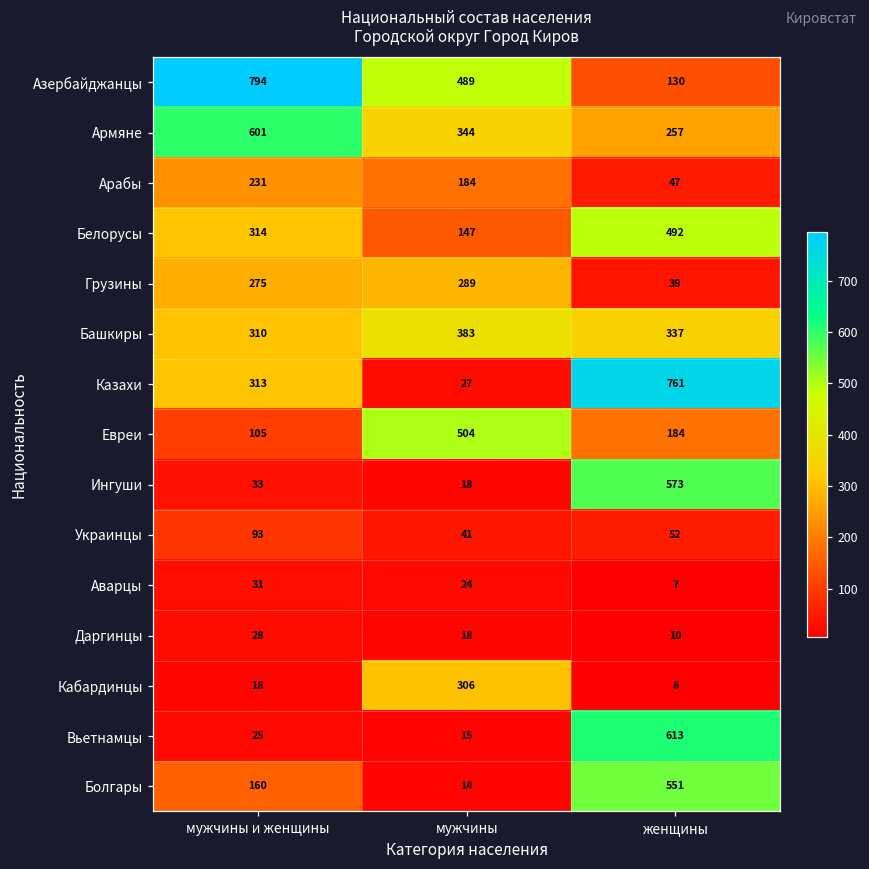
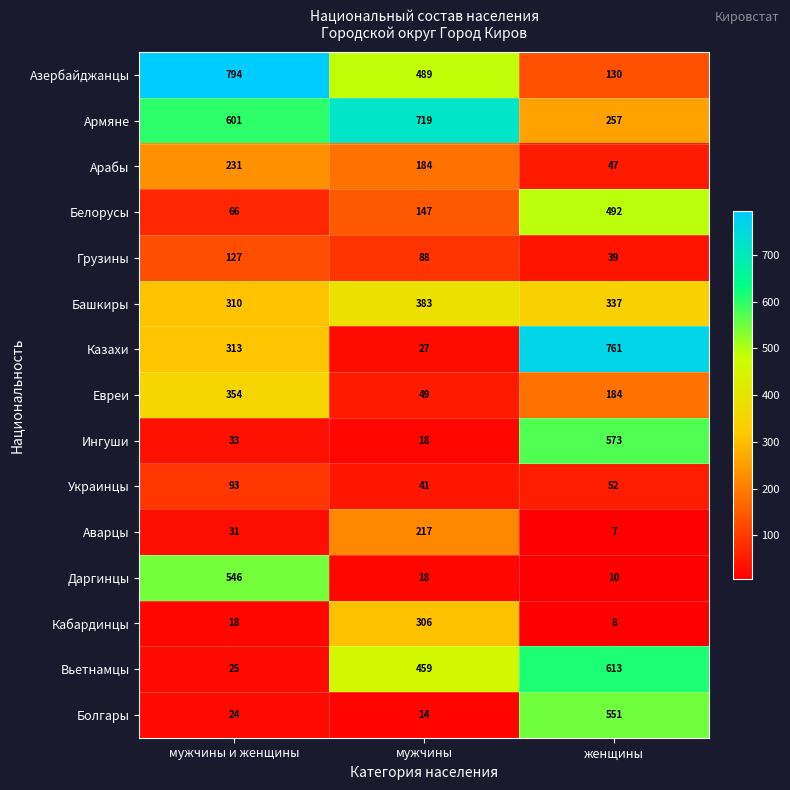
  {
    "Азербайджанцы": {
      "мужчины и женщины": 794,
      "мужчины": 489,
      "женщины": 130
    },
    "Армяне": {
      "мужчины и женщины": 601,
-     "мужчины": 344,
+     "мужчины": 719,
      "женщины": 257
    },
    "Арабы": {
      "мужчины и женщины": 231,
      "мужчины": 184,
      "женщины": 47
    },
    "Белорусы": {
-     "мужчины и женщины": 314,
+     "мужчины и женщины": 66,
      "мужчины": 147,
      "женщины": 492
    },
    "Грузины": {
-     "мужчины и женщины": 275,
-     "мужчины": 289,
+     "мужчины и женщины": 127,
+     "мужчины": 88,
      "женщины": 39
    },
    "Башкиры": {
      "мужчины и женщины": 310,
      "мужчины": 383,
      "женщины": 337
    },
    "Казахи": {
      "мужчины и женщины": 313,
      "мужчины": 27,
      "женщины": 761
    },
    "Евреи": {
-     "мужчины и женщины": 105,
-     "мужчины": 504,
+     "мужчины и женщины": 354,
+     "мужчины": 49,
      "женщины": 184
    },
    "Ингуши": {
      "мужчины и женщины": 33,
      "мужчины": 18,
      "женщины": 573
    },
    "Украинцы": {
      "мужчины и женщины": 93,
      "мужчины": 41,
      "женщины": 52
    },
    "Аварцы": {
      "мужчины и женщины": 31,
-     "мужчины": 24,
+     "мужчины": 217,
      "женщины": 7
    },
    "Даргинцы": {
-     "мужчины и женщины": 28,
+     "мужчины и женщины": 546,
      "мужчины": 18,
      "женщины": 10
    },
    "Кабардинцы": {
      "мужчины и женщины": 18,
      "мужчины": 306,
      "женщины": 8
    },
    "Вьетнамцы": {
      "мужчины и женщины": 25,
-     "мужчины": 15,
+     "мужчины": 459,
      "женщины": 613
    },
    "Болгары": {
-     "мужчины и женщины": 160,
+     "мужчины и женщины": 24,
      "мужчины": 14,
      "женщины": 551
    }
  }
